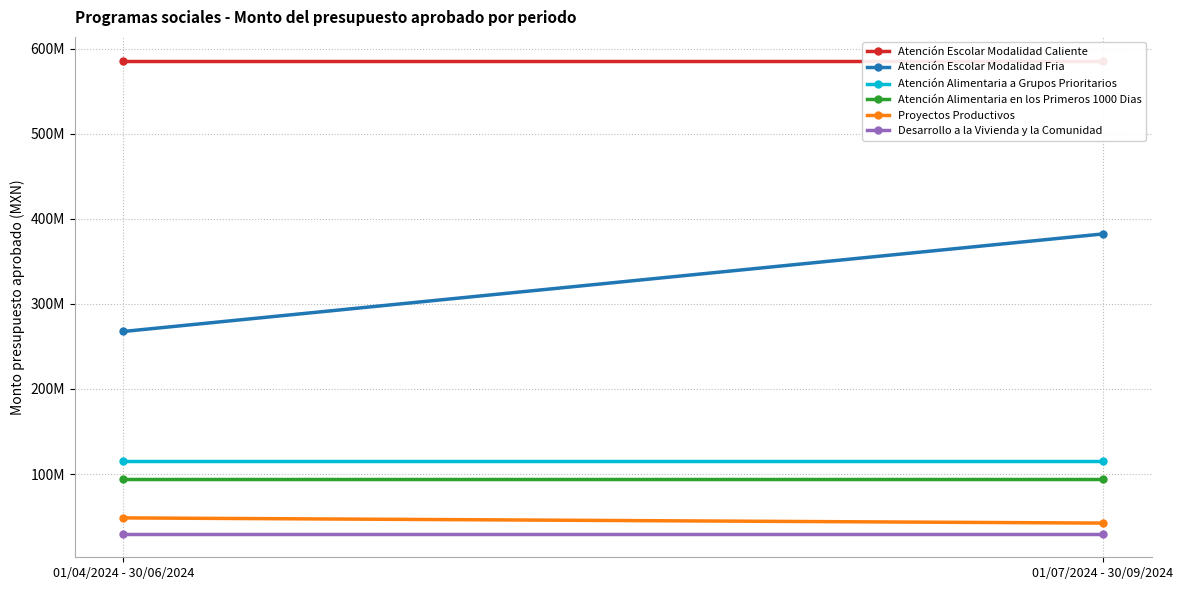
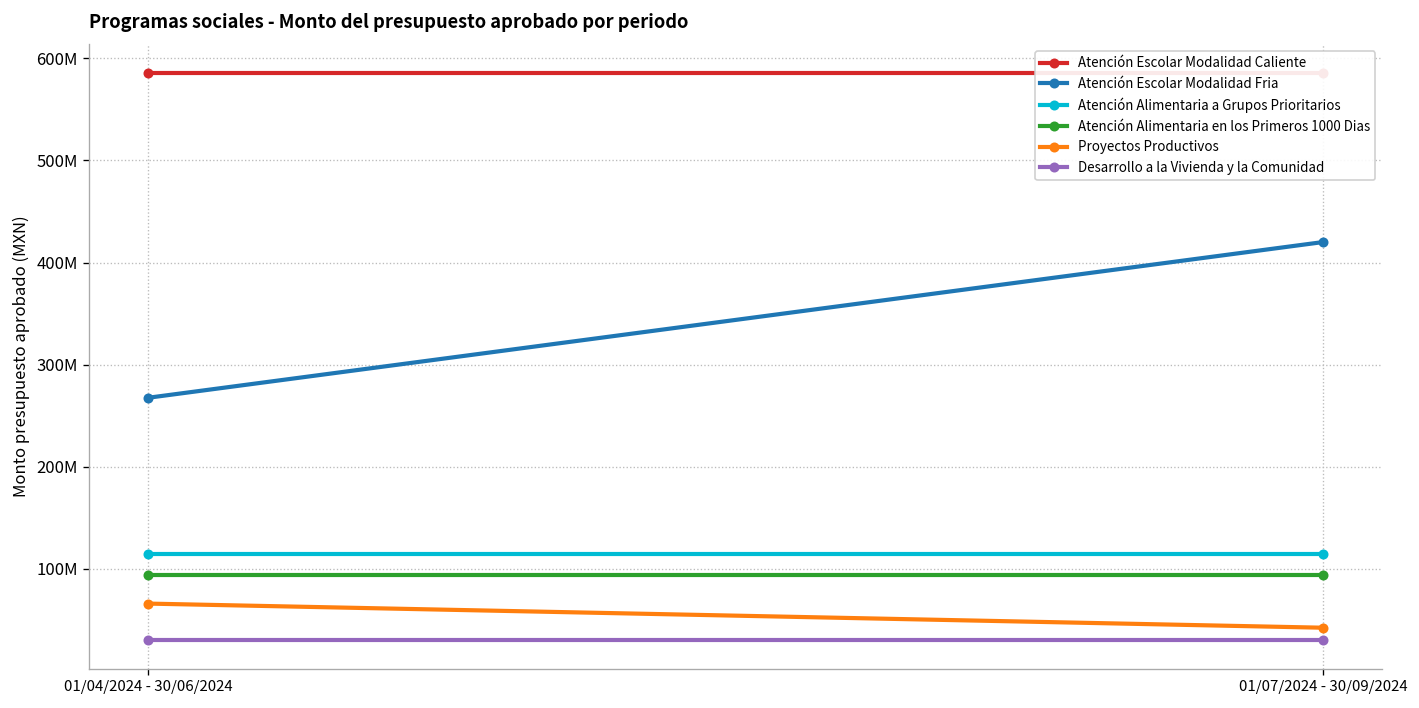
  {
    "Atención Escolar Modalidad Caliente": {
      "01/04/2024 - 30/06/2024": 590000000
    },
    "Atención Escolar Modalidad Fria": {
      "01/04/2024 - 30/06/2024": 270000000,
-     "01/07/2024 - 30/09/2024": 380000000
+     "01/07/2024 - 30/09/2024": 420000000
    },
    "Atención Alimentaria a Grupos Prioritarios": {
      "01/04/2024 - 30/06/2024": 120000000,
      "01/07/2024 - 30/09/2024": 120000000
    },
    "Atención Alimentaria en los Primeros 1000 Dias": {
      "01/04/2024 - 30/06/2024": 90000000,
      "01/07/2024 - 30/09/2024": 90000000
    },
    "Proyectos Productivos": {
-     "01/04/2024 - 30/06/2024": 50000000,
+     "01/04/2024 - 30/06/2024": 70000000,
      "01/07/2024 - 30/09/2024": 40000000
    },
    "Desarrollo a la Vivienda y la Comunidad": {
      "01/04/2024 - 30/06/2024": 30000000,
      "01/07/2024 - 30/09/2024": 30000000
    }
  }
